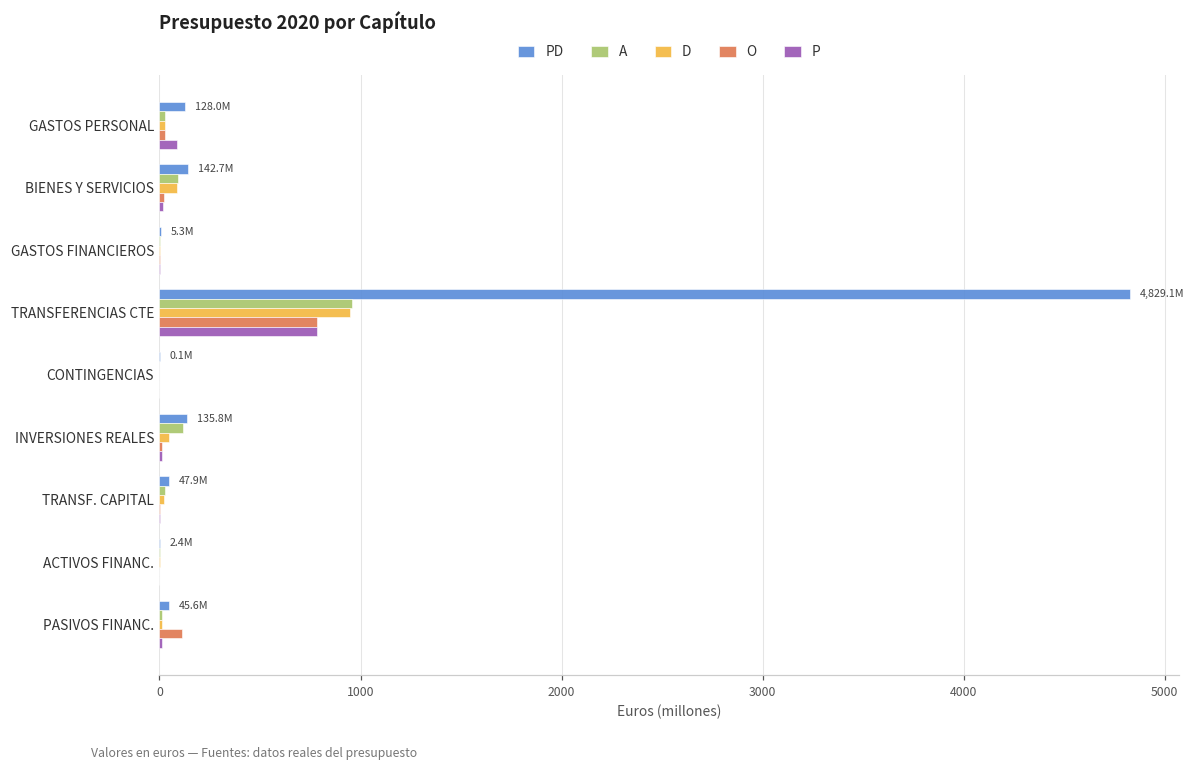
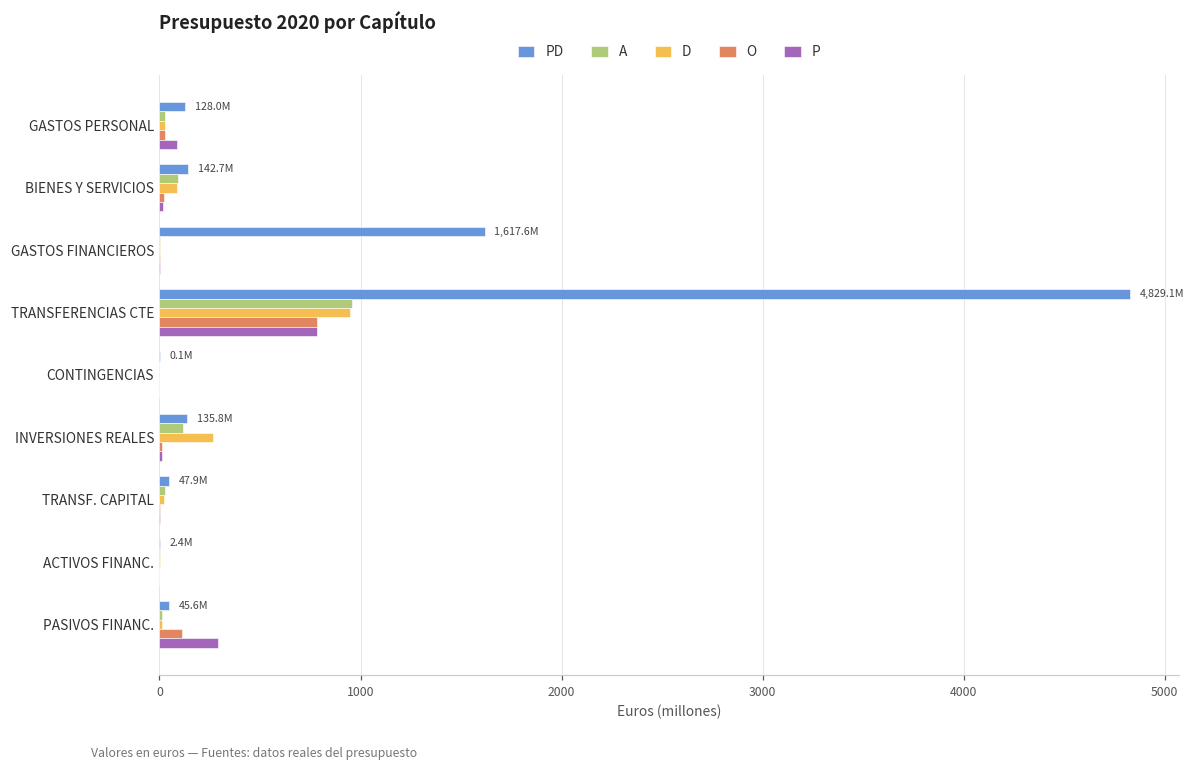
  {
    "PD": {
      "GASTOS PERSONAL": "128.0M",
      "BIENES Y SERVICIOS": "142.7M",
-     "GASTOS FINANCIEROS": "5.3M",
+     "GASTOS FINANCIEROS": "1,617.6M",
      "TRANSFERENCIAS CTE": "4,829.1M",
      "CONTINGENCIAS": "0.1M",
      "INVERSIONES REALES": "135.8M",
      "TRANSF. CAPITAL": "47.9M",
      "ACTIVOS FINANC.": "2.4M",
      "PASIVOS FINANC.": "45.6M"
    },
    "A": {
      "GASTOS PERSONAL": "30",
      "BIENES Y SERVICIOS": "90",
      "TRANSFERENCIAS CTE": "960",
      "CONTINGENCIAS": "0",
      "INVERSIONES REALES": "120",
      "TRANSF. CAPITAL": "30"
    },
    "D": {
      "GASTOS PERSONAL": "30",
      "BIENES Y SERVICIOS": "90",
      "TRANSFERENCIAS CTE": "950",
      "CONTINGENCIAS": "0",
-     "INVERSIONES REALES": "50",
+     "INVERSIONES REALES": "270",
      "TRANSF. CAPITAL": "20"
    },
    "O": {
      "GASTOS PERSONAL": "30",
      "BIENES Y SERVICIOS": "20",
      "TRANSFERENCIAS CTE": "780",
      "CONTINGENCIAS": "0",
      "PASIVOS FINANC.": "110"
    },
    "P": {
      "GASTOS PERSONAL": "90",
      "BIENES Y SERVICIOS": "20",
      "TRANSFERENCIAS CTE": "780",
      "CONTINGENCIAS": "0",
-     "PASIVOS FINANC.": "10"
+     "PASIVOS FINANC.": "290"
    }
  }
